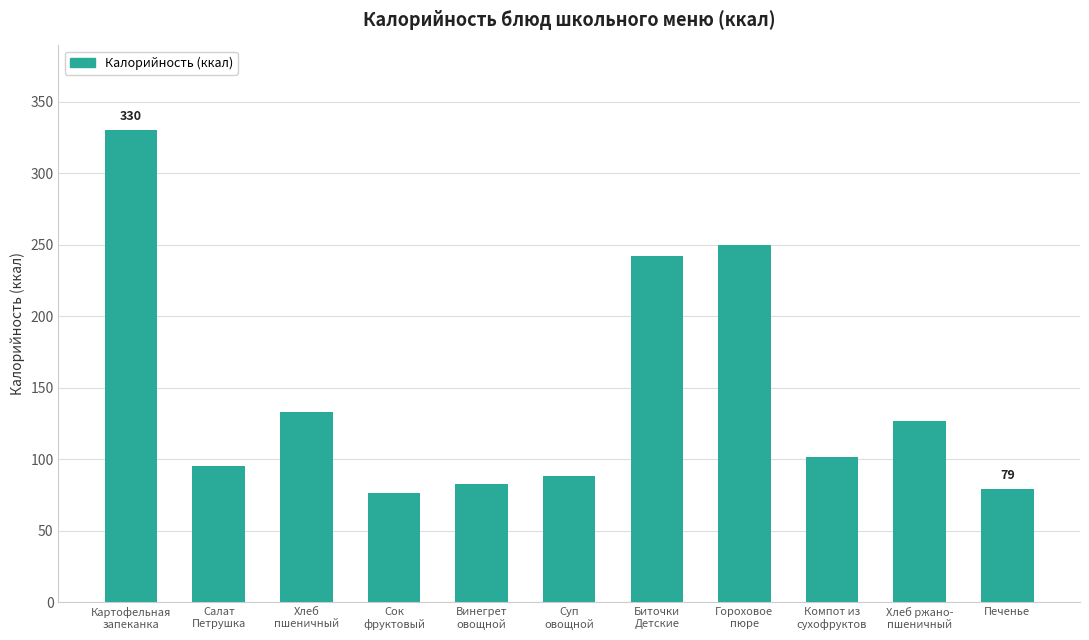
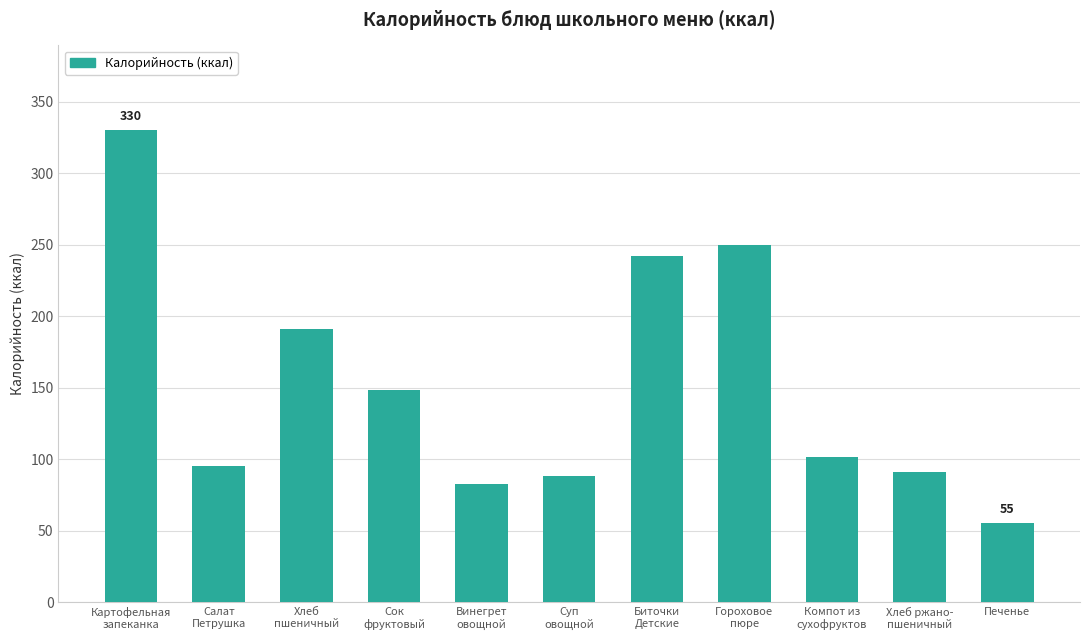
  {
    "Картофельная запеканка": 330,
-   "Хлеб пшеничный": 133,
-   "Сок фруктовый": 77,
-   "Хлеб ржано- пшеничный": 127,
-   "Печенье": 79
+   "Хлеб пшеничный": 191,
+   "Сок фруктовый": 148,
+   "Хлеб ржано- пшеничный": 91,
+   "Печенье": 55
  }
